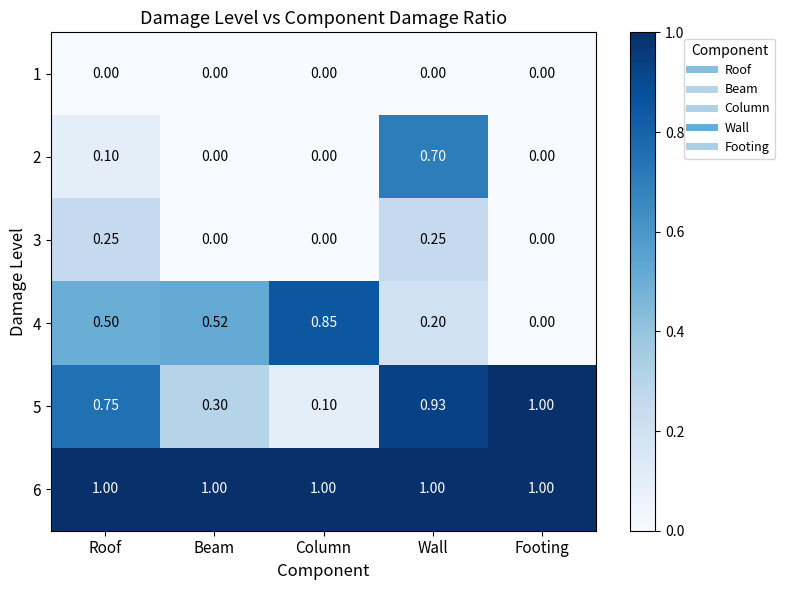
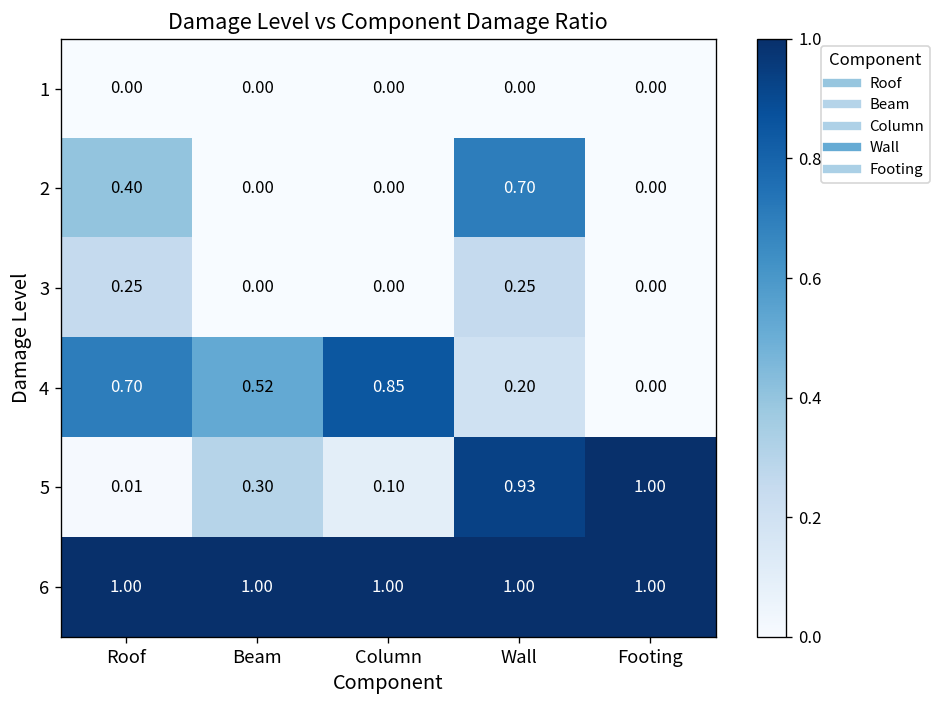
  {
    "1": {
      "Roof": 0.00,
      "Beam": 0.00,
      "Column": 0.00,
      "Wall": 0.00,
      "Footing": 0.00
    },
    "2": {
-     "Roof": 0.10,
+     "Roof": 0.40,
      "Beam": 0.00,
      "Column": 0.00,
      "Wall": 0.70,
      "Footing": 0.00
    },
    "3": {
      "Roof": 0.25,
      "Beam": 0.00,
      "Column": 0.00,
      "Wall": 0.25,
      "Footing": 0.00
    },
    "4": {
-     "Roof": 0.50,
+     "Roof": 0.70,
      "Beam": 0.52,
      "Column": 0.85,
      "Wall": 0.20,
      "Footing": 0.00
    },
    "5": {
-     "Roof": 0.75,
+     "Roof": 0.01,
      "Beam": 0.30,
      "Column": 0.10,
      "Wall": 0.93,
      "Footing": 1.00
    },
    "6": {
      "Roof": 1.00,
      "Beam": 1.00,
      "Column": 1.00,
      "Wall": 1.00,
      "Footing": 1.00
    }
  }
